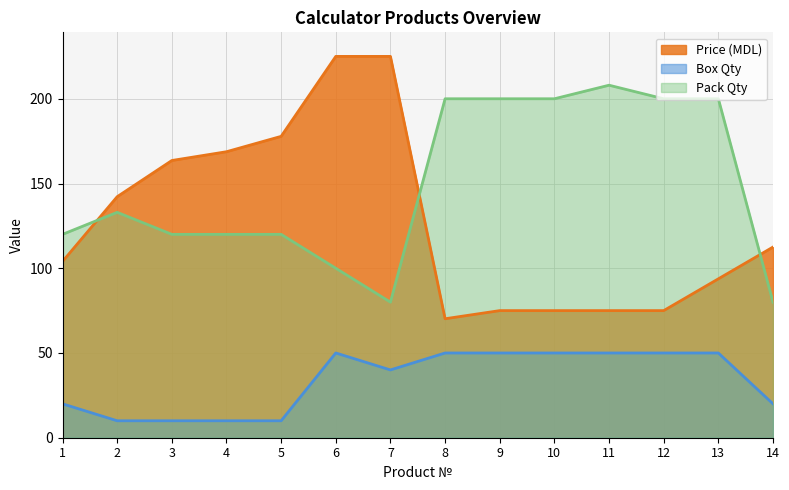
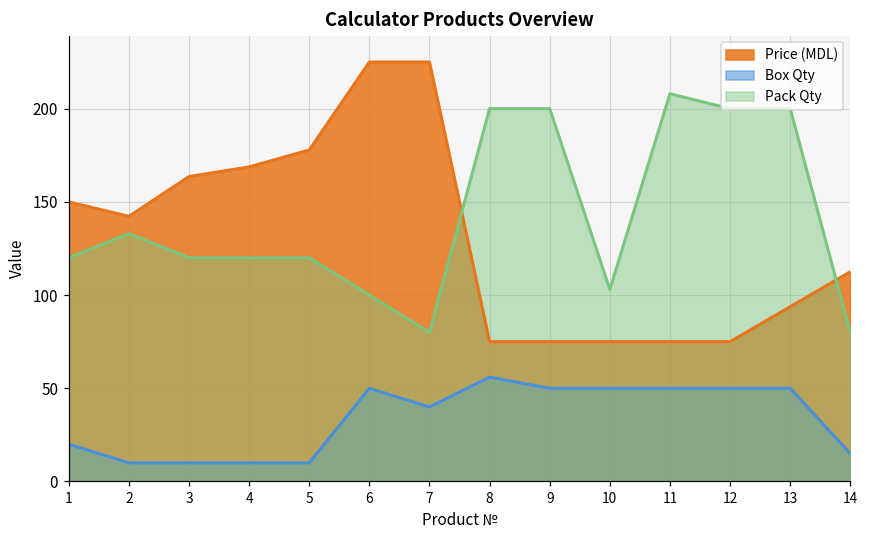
  {
    "Price (MDL)": {
-     "1": 104,
+     "1": 150,
      "2": 142,
      "3": 164,
      "4": 169,
      "5": 178,
      "6": 225,
      "7": 225,
-     "8": 70,
+     "8": 75,
      "9": 75,
      "10": 75,
      "11": 75,
      "12": 75,
      "13": 94,
      "14": 113
    },
    "Box Qty": {
      "1": 20,
      "2": 10,
      "3": 10,
      "4": 10,
      "5": 10,
      "6": 50,
      "7": 40,
-     "8": 50,
+     "8": 56,
      "9": 50,
      "10": 50,
      "11": 50,
      "12": 50,
      "13": 50,
-     "14": 20
+     "14": 15
    },
    "Pack Qty": {
      "1": 120,
      "2": 133,
      "3": 120,
      "4": 120,
      "5": 120,
      "6": 100,
      "7": 80,
      "8": 200,
      "9": 200,
-     "10": 200,
+     "10": 103,
      "11": 208,
      "14": 80
    }
  }
